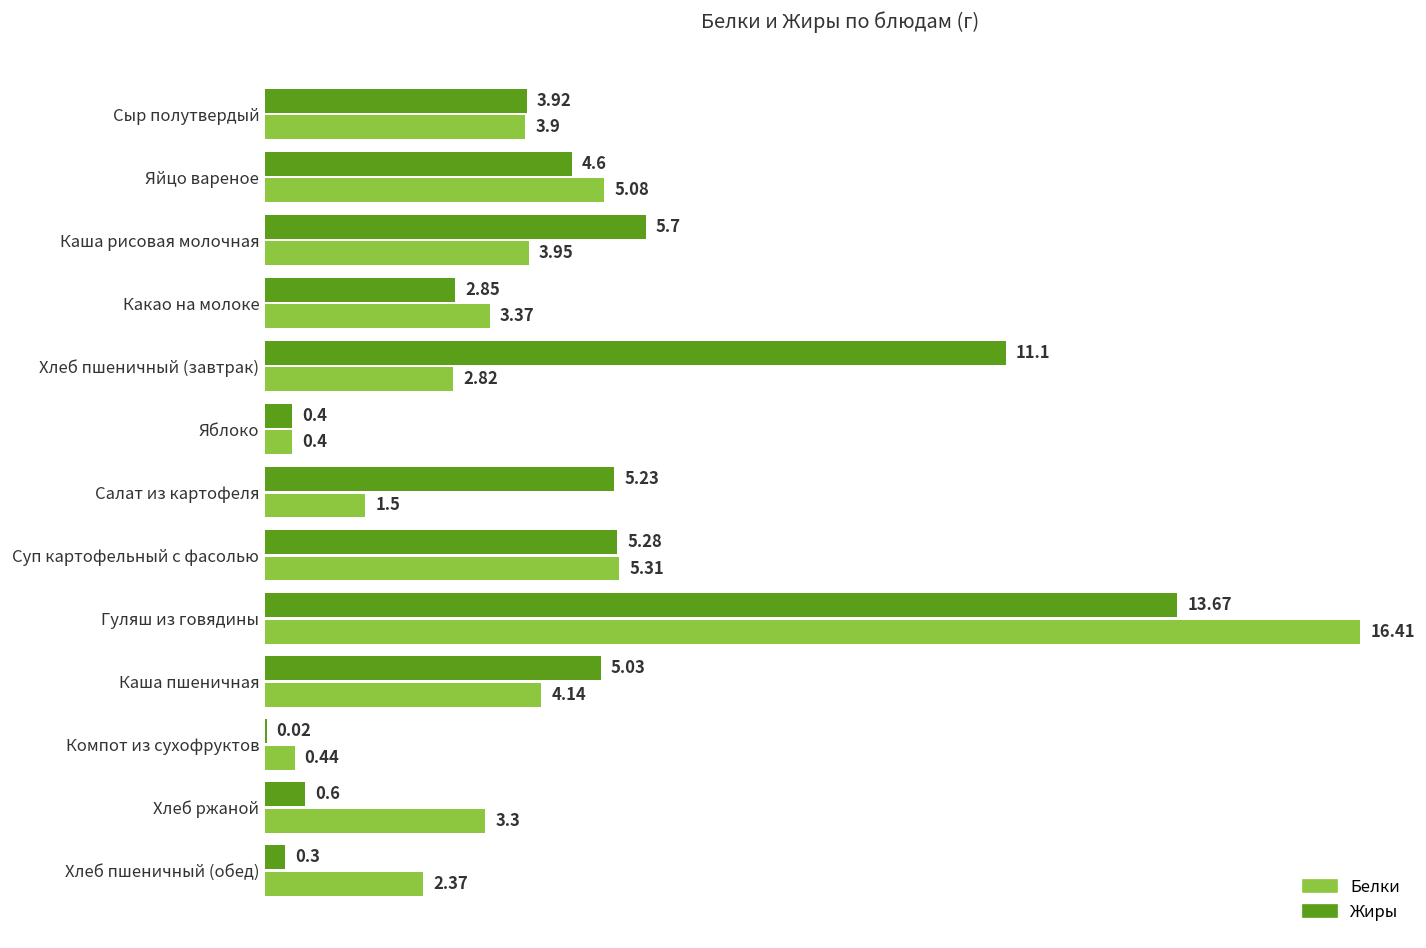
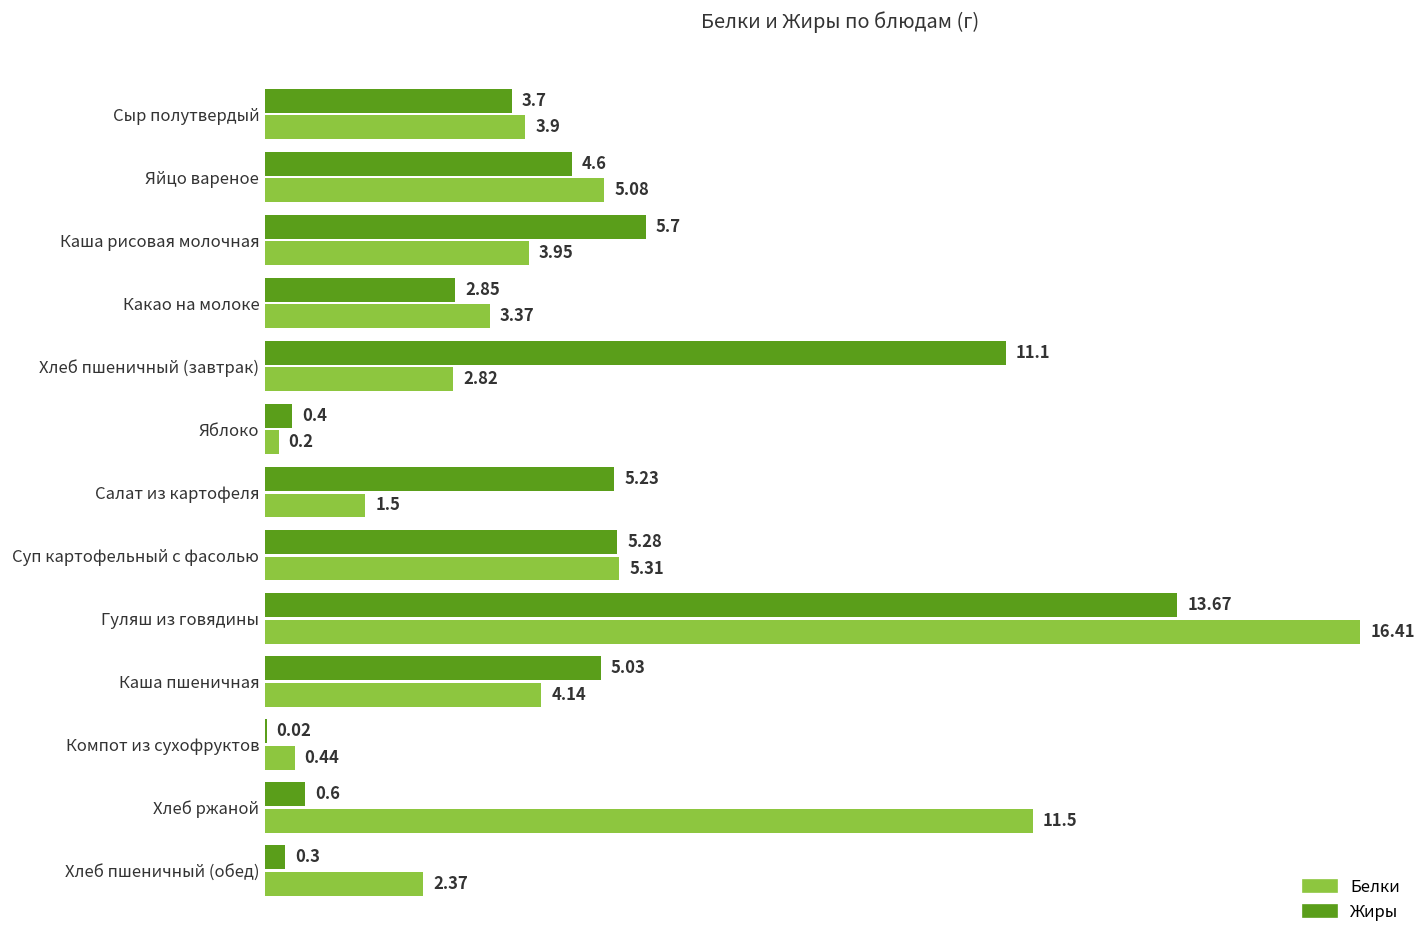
  {
    "Белки": {
      "Сыр полутвердый": 3.9,
      "Яйцо вареное": 5.08,
      "Каша рисовая молочная": 3.95,
      "Какао на молоке": 3.37,
      "Хлеб пшеничный (завтрак)": 2.82,
-     "Яблоко": 0.4,
+     "Яблоко": 0.2,
      "Салат из картофеля": 1.5,
      "Суп картофельный с фасолью": 5.31,
      "Гуляш из говядины": 16.41,
      "Каша пшеничная": 4.14,
      "Компот из сухофруктов": 0.44,
-     "Хлеб ржаной": 3.3,
+     "Хлеб ржаной": 11.5,
      "Хлеб пшеничный (обед)": 2.37
    },
    "Жиры": {
-     "Сыр полутвердый": 3.92,
+     "Сыр полутвердый": 3.7,
      "Яйцо вареное": 4.6,
      "Каша рисовая молочная": 5.7,
      "Какао на молоке": 2.85,
      "Хлеб пшеничный (завтрак)": 11.1,
      "Яблоко": 0.4,
      "Салат из картофеля": 5.23,
      "Суп картофельный с фасолью": 5.28,
      "Гуляш из говядины": 13.67,
      "Каша пшеничная": 5.03,
      "Компот из сухофруктов": 0.02,
      "Хлеб ржаной": 0.6,
      "Хлеб пшеничный (обед)": 0.3
    }
  }
